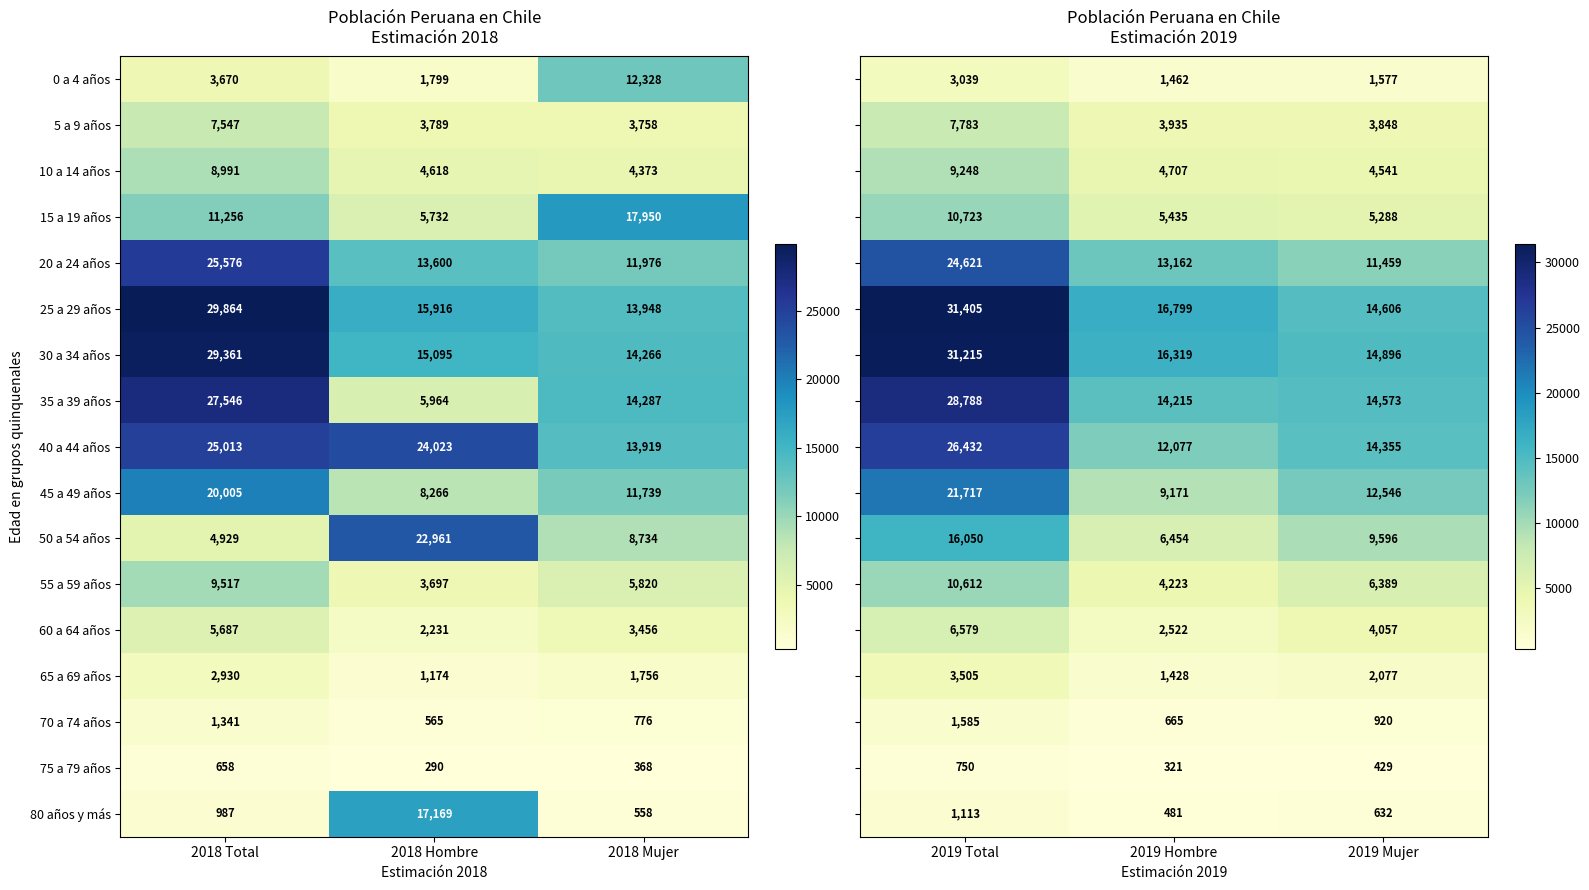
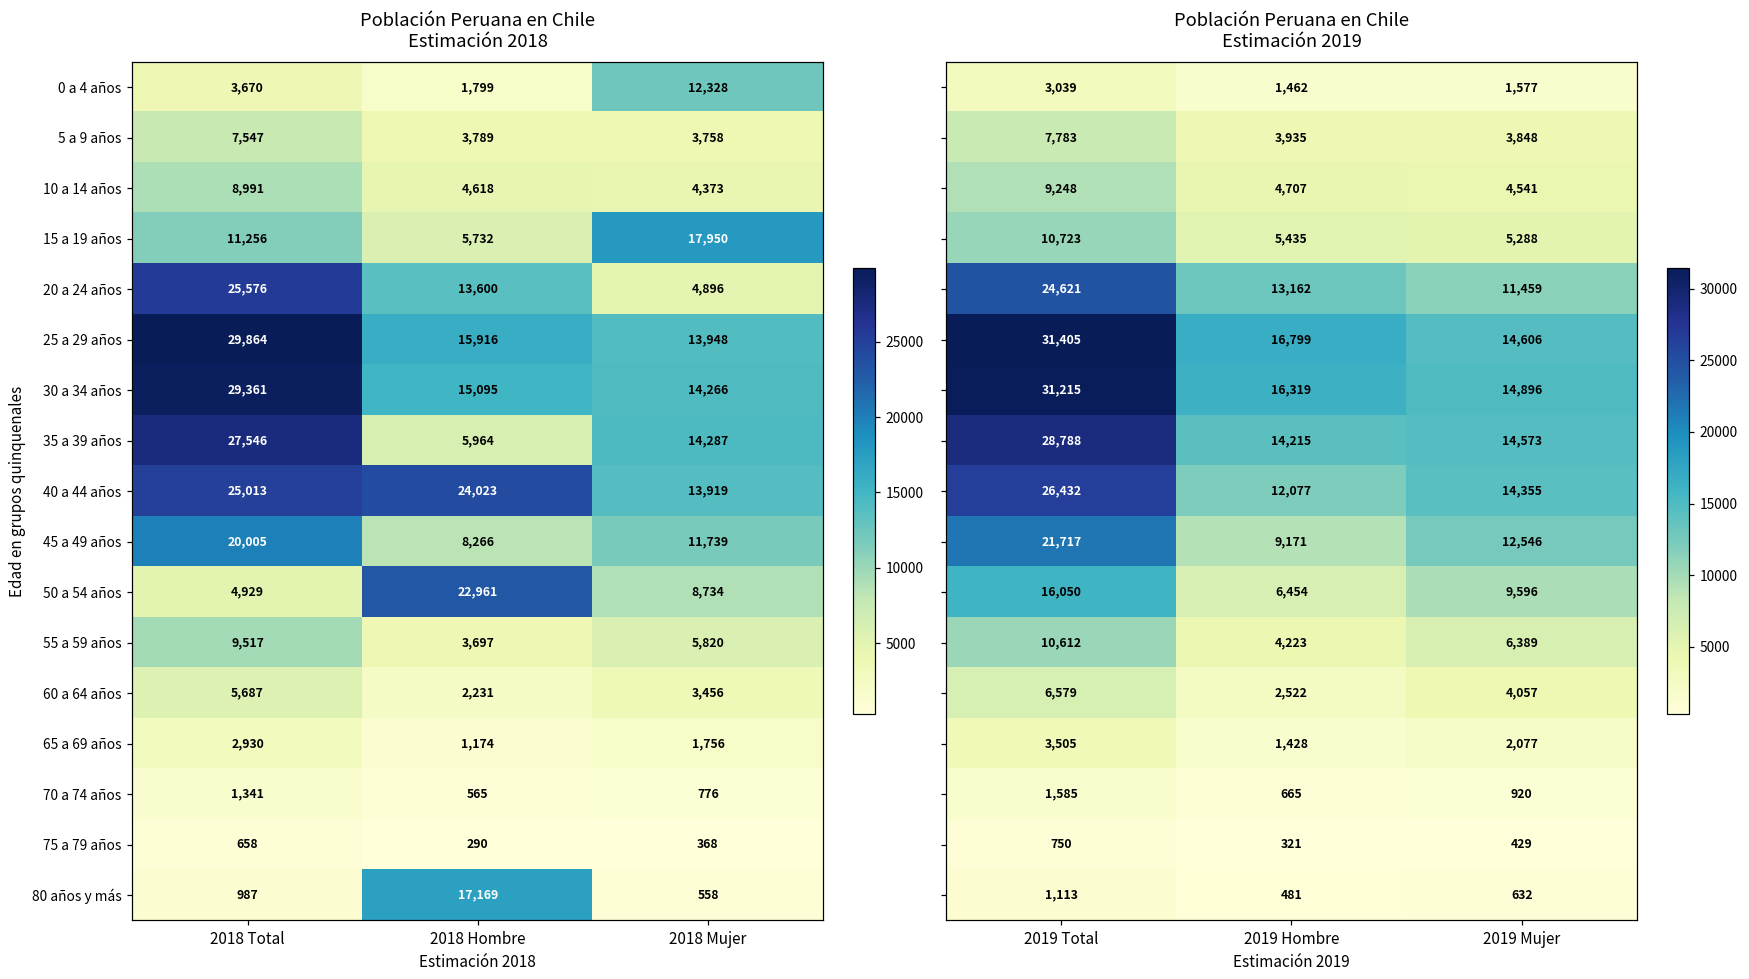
  {
    "Población Peruana en Chile Estimación 2018": {
      "0 a 4 años": {
        "2018 Total": "3,670",
        "2018 Hombre": "1,799",
        "2018 Mujer": "12,328"
      },
      "5 a 9 años": {
        "2018 Total": "7,547",
        "2018 Hombre": "3,789",
        "2018 Mujer": "3,758"
      },
      "10 a 14 años": {
        "2018 Total": "8,991",
        "2018 Hombre": "4,618",
        "2018 Mujer": "4,373"
      },
      "15 a 19 años": {
        "2018 Total": "11,256",
        "2018 Hombre": "5,732",
        "2018 Mujer": "17,950"
      },
      "20 a 24 años": {
        "2018 Total": "25,576",
        "2018 Hombre": "13,600",
-       "2018 Mujer": "11,976"
+       "2018 Mujer": "4,896"
      },
      "25 a 29 años": {
        "2018 Total": "29,864",
        "2018 Hombre": "15,916",
        "2018 Mujer": "13,948"
      },
      "30 a 34 años": {
        "2018 Total": "29,361",
        "2018 Hombre": "15,095",
        "2018 Mujer": "14,266"
      },
      "35 a 39 años": {
        "2018 Total": "27,546",
        "2018 Hombre": "5,964",
        "2018 Mujer": "14,287"
      },
      "40 a 44 años": {
        "2018 Total": "25,013",
        "2018 Hombre": "24,023",
        "2018 Mujer": "13,919"
      },
      "45 a 49 años": {
        "2018 Total": "20,005",
        "2018 Hombre": "8,266",
        "2018 Mujer": "11,739"
      },
      "50 a 54 años": {
        "2018 Total": "4,929",
        "2018 Hombre": "22,961",
        "2018 Mujer": "8,734"
      },
      "55 a 59 años": {
        "2018 Total": "9,517",
        "2018 Hombre": "3,697",
        "2018 Mujer": "5,820"
      },
      "60 a 64 años": {
        "2018 Total": "5,687",
        "2018 Hombre": "2,231",
        "2018 Mujer": "3,456"
      },
      "65 a 69 años": {
        "2018 Total": "2,930",
        "2018 Hombre": "1,174",
        "2018 Mujer": "1,756"
      },
      "70 a 74 años": {
        "2018 Total": "1,341",
        "2018 Hombre": "565",
        "2018 Mujer": "776"
      },
      "75 a 79 años": {
        "2018 Total": "658",
        "2018 Hombre": "290",
        "2018 Mujer": "368"
      },
      "80 años y más": {
        "2018 Total": "987",
        "2018 Hombre": "17,169",
        "2018 Mujer": "558"
      }
    }
  }
